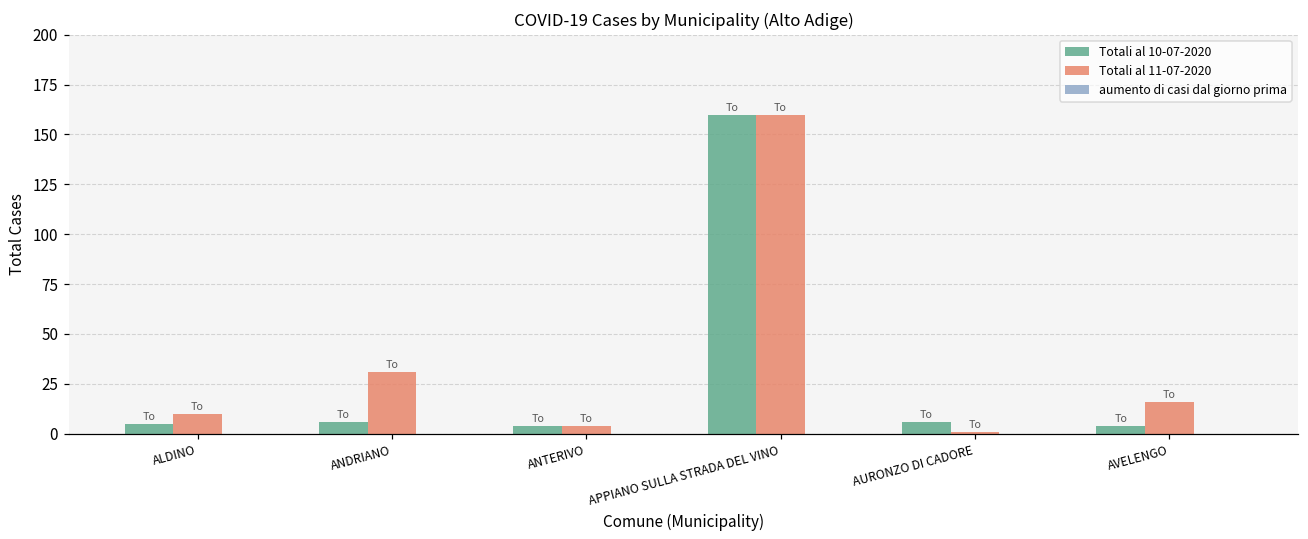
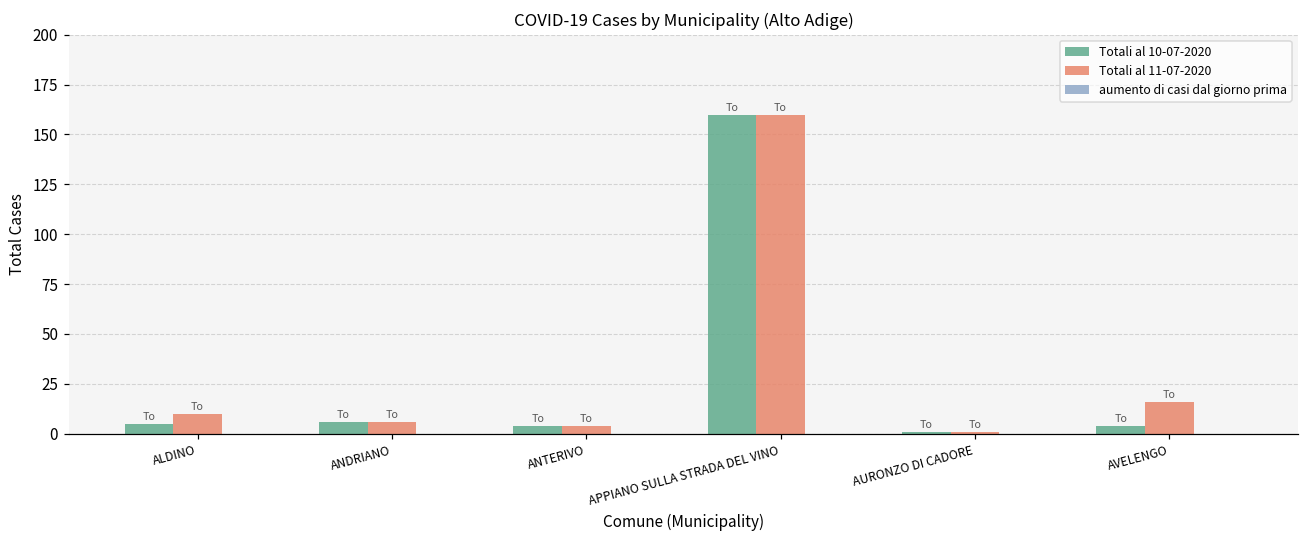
  {
    "Totali al 10-07-2020": {
      "ALDINO": 5,
      "ANDRIANO": 6,
      "ANTERIVO": 4,
      "APPIANO SULLA STRADA DEL VINO": 160,
-     "AURONZO DI CADORE": 6,
+     "AURONZO DI CADORE": 1,
      "AVELENGO": 4
    },
    "Totali al 11-07-2020": {
      "ALDINO": 10,
-     "ANDRIANO": 31,
+     "ANDRIANO": 6,
      "ANTERIVO": 4,
      "APPIANO SULLA STRADA DEL VINO": 160,
      "AVELENGO": 16
    },
    "aumento di casi dal giorno prima": {
      "ALDINO": 0,
      "ANDRIANO": 0,
      "ANTERIVO": 0,
      "APPIANO SULLA STRADA DEL VINO": 0,
      "AURONZO DI CADORE": 0,
      "AVELENGO": 0
    }
  }
